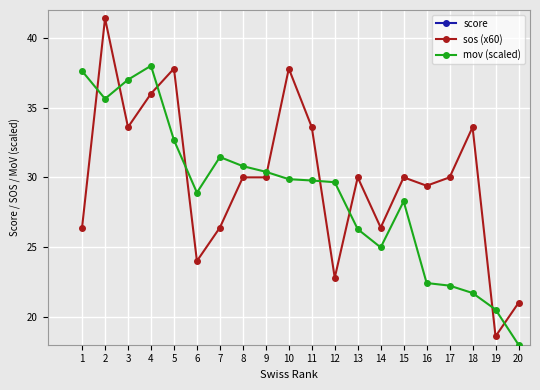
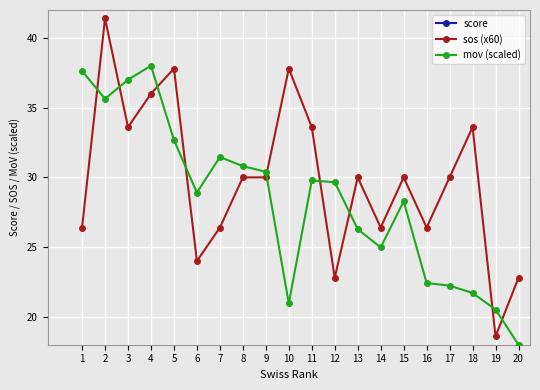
  {
    "sos (x60)": {
      "1": 26.4,
      "2": 41.4,
      "3": 33.6,
      "4": 36.0,
      "5": 37.8,
      "6": 24.0,
      "7": 26.4,
      "8": 30.0,
      "9": 30.0,
      "10": 37.8,
      "11": 33.6,
      "12": 22.8,
      "13": 30.0,
      "14": 26.4,
      "15": 30.0,
-     "16": 29.4,
+     "16": 26.4,
      "17": 30.0,
      "18": 33.6,
      "19": 18.6,
-     "20": 21.0
+     "20": 22.8
    },
    "mov (scaled)": {
      "1": 37.6,
      "2": 35.6,
      "3": 37.0,
      "4": 38.0,
      "5": 32.7,
      "6": 28.9,
      "7": 31.5,
      "8": 30.8,
      "9": 30.4,
-     "10": 29.9,
+     "10": 21.0,
      "11": 29.8,
      "12": 29.7,
      "13": 26.3,
      "14": 25.0,
      "15": 28.3,
      "16": 22.4,
      "17": 22.2,
      "18": 21.7,
      "19": 20.5,
      "20": 18.0
    }
  }
